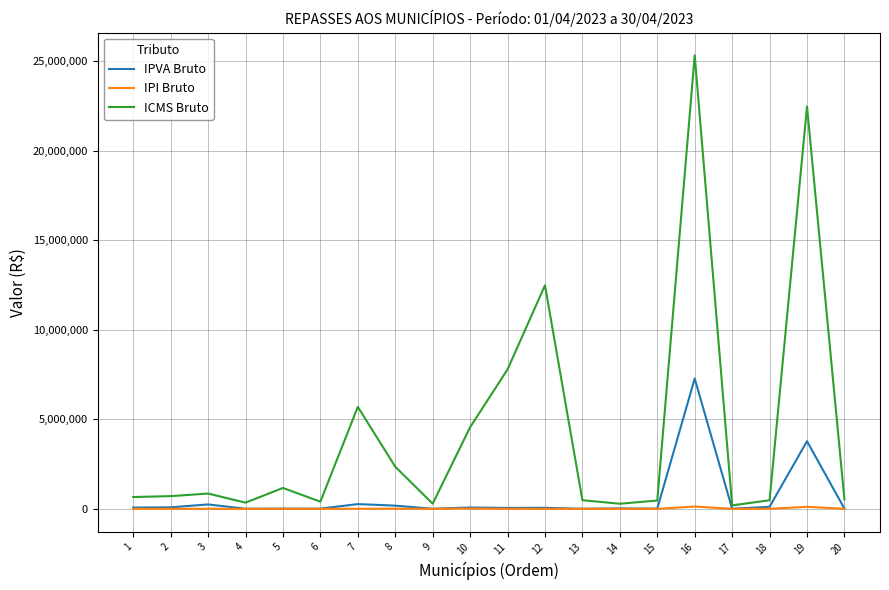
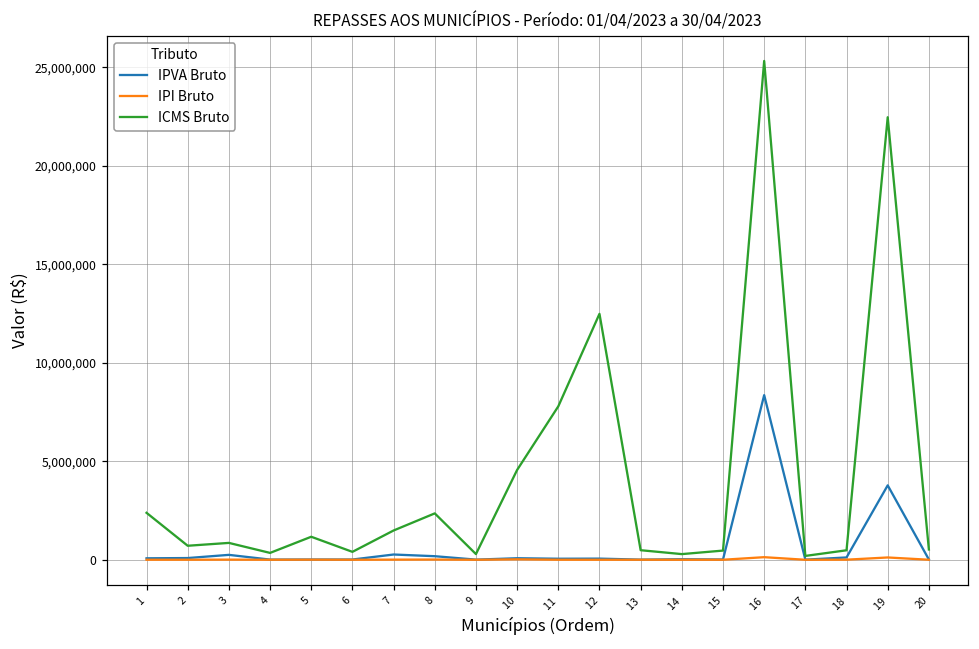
  {
    "IPVA Bruto": {
      "3": "300,000",
      "7": "300,000",
      "8": "200,000",
-     "16": "7,300,000",
+     "16": "8,400,000",
      "19": "3,800,000"
    },
    "IPI Bruto": {
      "3": "0",
      "7": "0",
      "8": "0",
      "16": "100,000",
      "19": "100,000"
    },
    "ICMS Bruto": {
-     "1": "700,000",
+     "1": "2,400,000",
      "2": "700,000",
      "3": "900,000",
      "4": "300,000",
      "5": "1,200,000",
      "6": "400,000",
-     "7": "5,700,000",
+     "7": "1,500,000",
      "8": "2,400,000",
      "9": "300,000",
      "10": "4,600,000",
      "11": "7,800,000",
      "12": "12,500,000",
      "13": "500,000",
      "14": "300,000",
      "15": "500,000",
      "16": "25,300,000",
      "17": "200,000",
      "18": "500,000",
      "19": "22,500,000",
      "20": "500,000"
    }
  }
